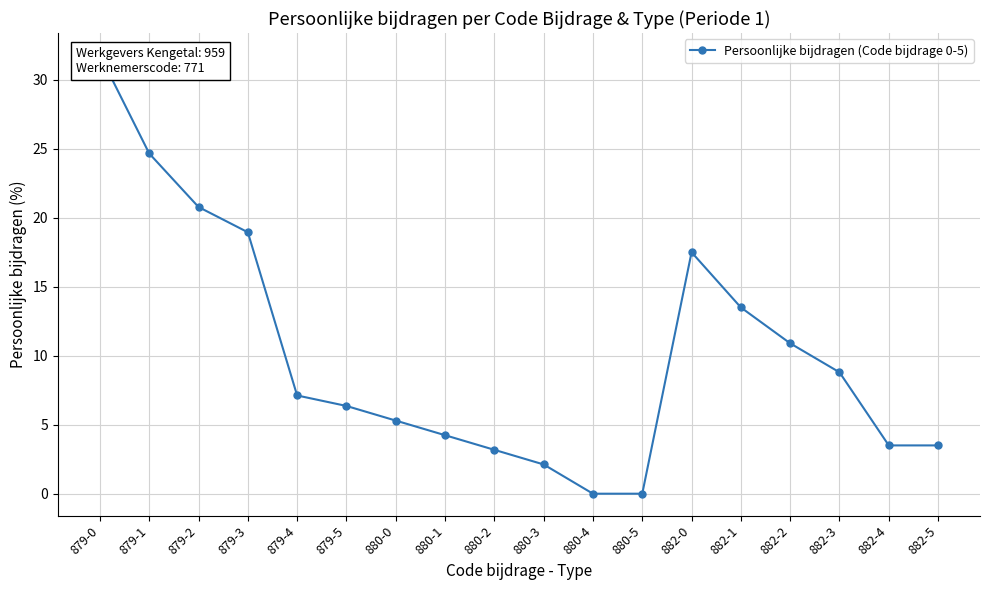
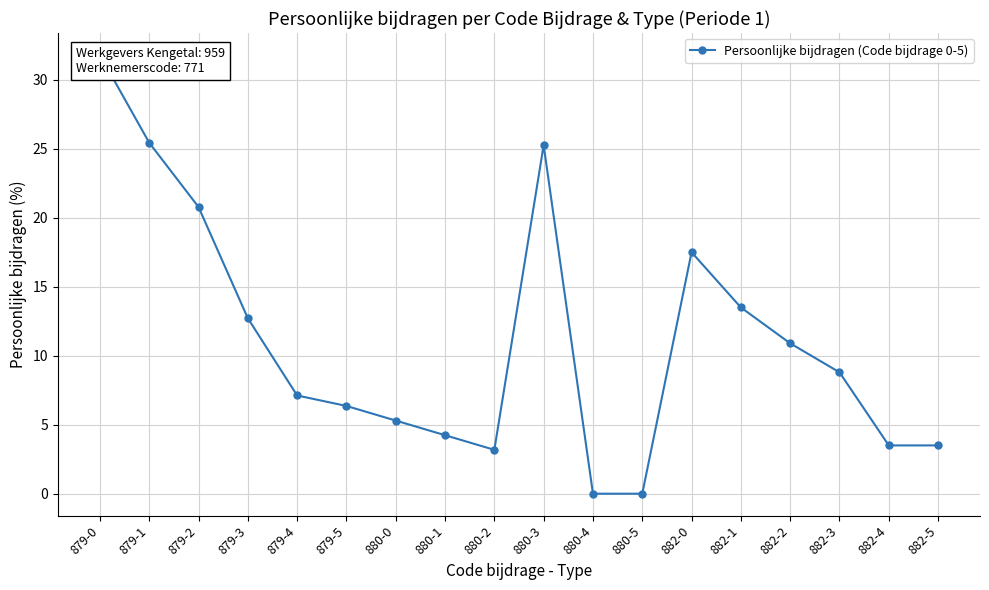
  {
-   "879-1": 24.7,
+   "879-1": 25.4,
    "879-2": 20.8,
-   "879-3": 19.0,
+   "879-3": 12.7,
    "879-4": 7.1,
    "879-5": 6.4,
    "880-0": 5.3,
    "880-1": 4.2,
    "880-2": 3.2,
-   "880-3": 2.1,
+   "880-3": 25.3,
    "880-4": 0.0,
    "880-5": 0.0,
    "882-0": 17.5,
    "882-1": 13.5,
    "882-2": 10.9,
    "882-3": 8.8,
    "882-4": 3.5,
    "882-5": 3.5
  }
